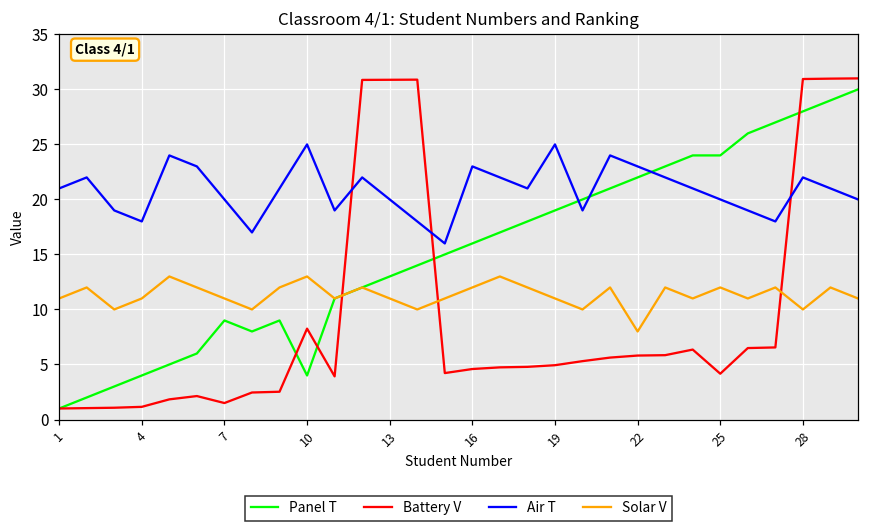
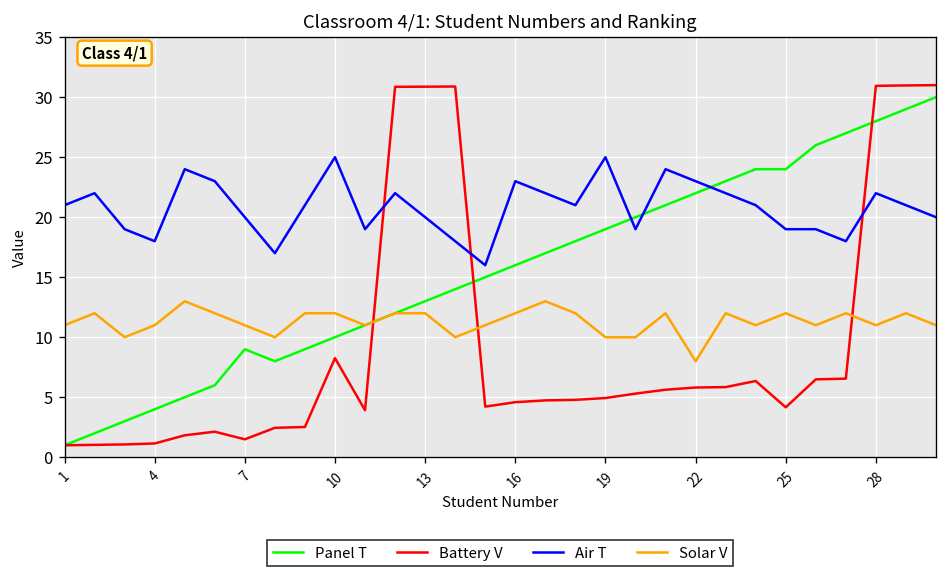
  {
    "Panel T": {
      "4": 4,
      "7": 9,
-     "10": 4,
+     "10": 10,
      "13": 13,
      "16": 16,
      "19": 19,
      "22": 22,
      "25": 24,
      "28": 28
    },
    "Battery V": {
      "4": 1,
      "7": 1.5,
      "10": 8.3,
      "13": 31,
      "16": 4.6,
      "19": 5,
      "22": 6,
      "25": 4,
      "28": 31
    },
    "Air T": {
      "1": 21,
      "4": 18,
      "7": 20,
      "10": 25,
      "13": 20,
      "16": 23,
      "19": 25,
      "22": 23,
-     "25": 20,
+     "25": 19,
      "28": 22
    },
    "Solar V": {
      "1": 11,
      "4": 11,
      "7": 11,
-     "10": 13,
-     "13": 11,
+     "10": 12,
+     "13": 12,
      "16": 12,
-     "19": 11,
+     "19": 10,
      "22": 8,
      "25": 12,
-     "28": 10
+     "28": 11
    }
  }
